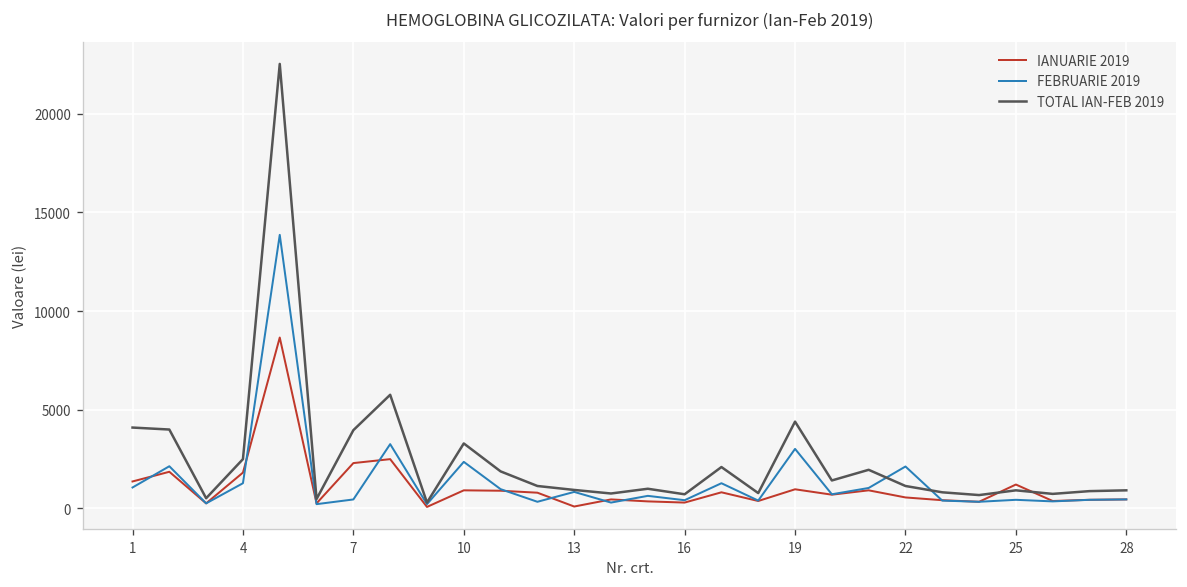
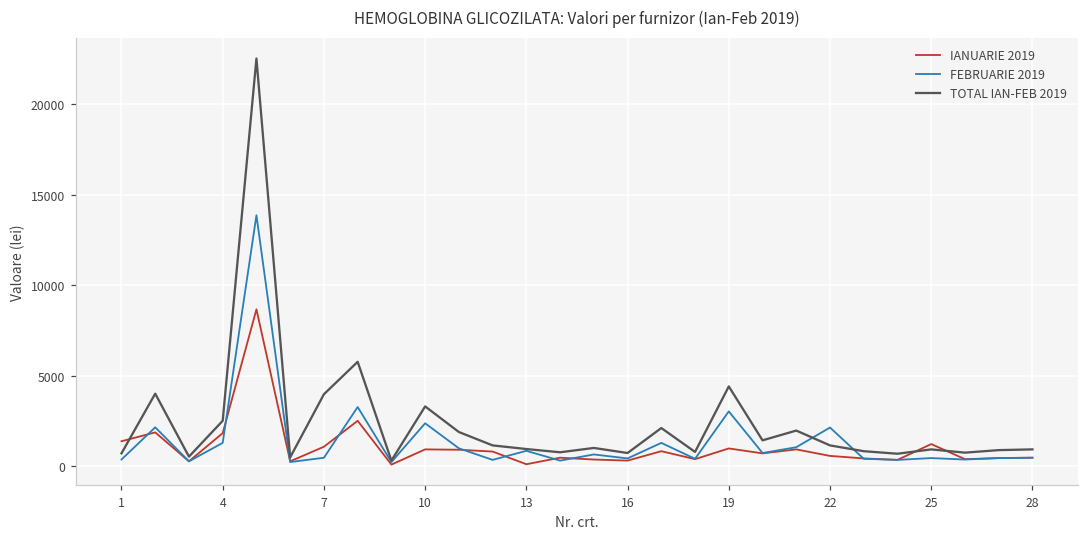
  {
    "IANUARIE 2019": {
      "1": 1400,
      "4": 1800,
-     "7": 2300,
+     "7": 1100,
      "10": 900,
      "13": 100,
      "19": 1000,
      "22": 600,
      "25": 1200
    },
    "FEBRUARIE 2019": {
-     "1": 1100,
+     "1": 400,
      "4": 1300,
      "7": 500,
      "10": 2400,
      "19": 3000,
      "22": 2100,
      "25": 400
    },
    "TOTAL IAN-FEB 2019": {
-     "1": 4100,
+     "1": 700,
      "4": 2500,
      "7": 4000,
      "10": 3300,
      "16": 700,
      "19": 4400,
      "22": 1100,
      "25": 900,
      "28": 900
    }
  }
